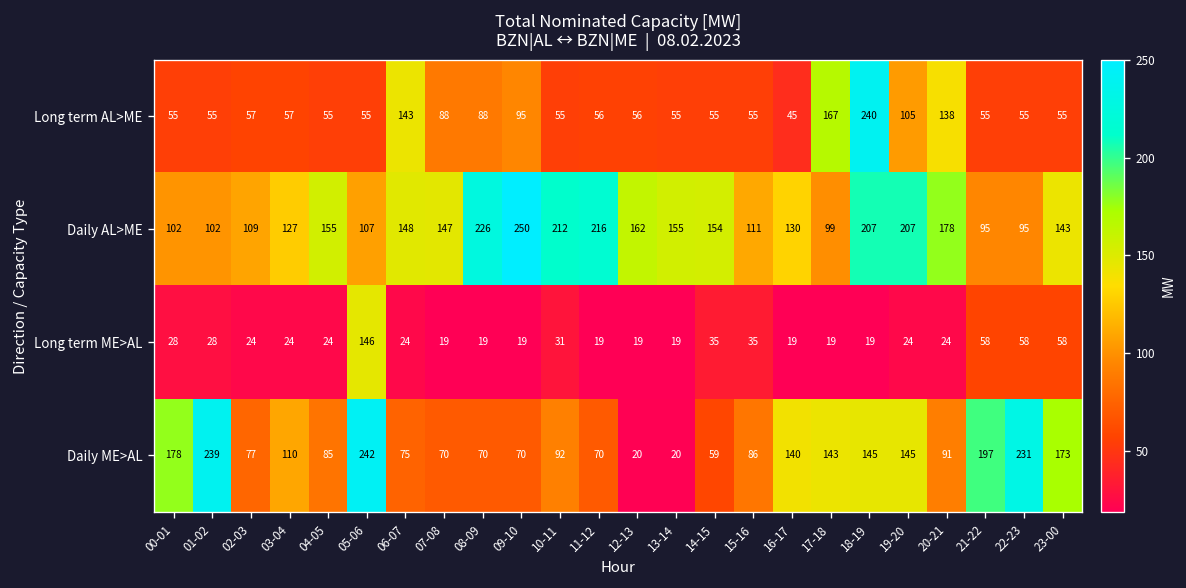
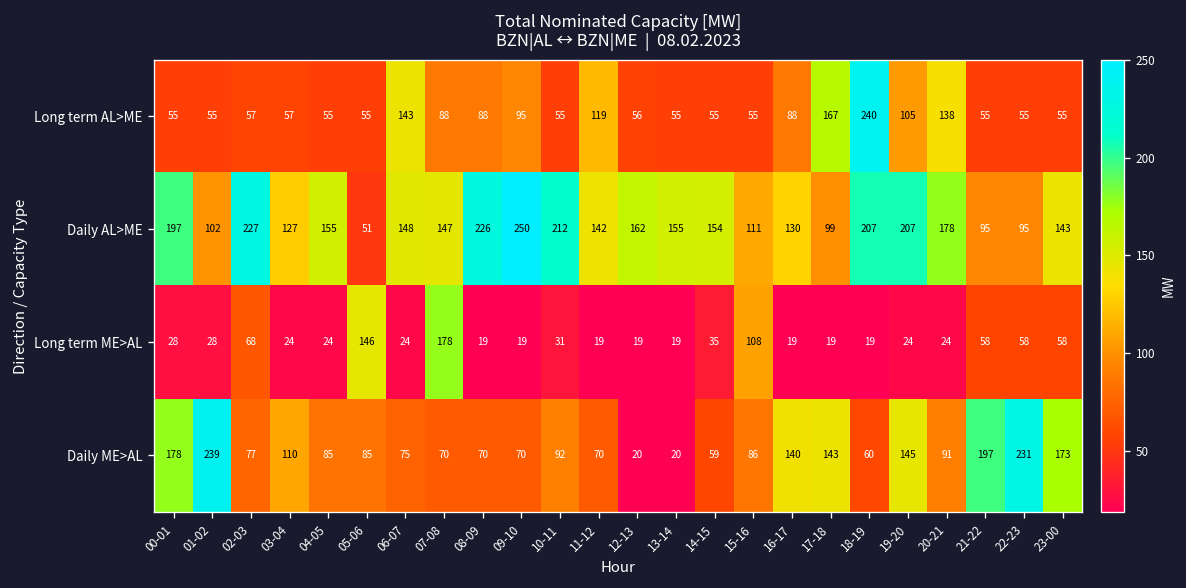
  {
    "Long term AL>ME": {
      "00-01": 55,
      "01-02": 55,
      "02-03": 57,
      "03-04": 57,
      "04-05": 55,
      "05-06": 55,
      "06-07": 143,
      "07-08": 88,
      "08-09": 88,
      "09-10": 95,
      "10-11": 55,
-     "11-12": 56,
+     "11-12": 119,
      "12-13": 56,
      "13-14": 55,
      "14-15": 55,
      "15-16": 55,
-     "16-17": 45,
+     "16-17": 88,
      "17-18": 167,
      "18-19": 240,
      "19-20": 105,
      "20-21": 138,
      "21-22": 55,
      "22-23": 55,
      "23-00": 55
    },
    "Daily AL>ME": {
-     "00-01": 102,
+     "00-01": 197,
      "01-02": 102,
-     "02-03": 109,
+     "02-03": 227,
      "03-04": 127,
      "04-05": 155,
-     "05-06": 107,
+     "05-06": 51,
      "06-07": 148,
      "07-08": 147,
      "08-09": 226,
      "09-10": 250,
      "10-11": 212,
-     "11-12": 216,
+     "11-12": 142,
      "12-13": 162,
      "13-14": 155,
      "14-15": 154,
      "15-16": 111,
      "16-17": 130,
      "17-18": 99,
      "18-19": 207,
      "19-20": 207,
      "20-21": 178,
      "21-22": 95,
      "22-23": 95,
      "23-00": 143
    },
    "Long term ME>AL": {
      "00-01": 28,
      "01-02": 28,
-     "02-03": 24,
+     "02-03": 68,
      "03-04": 24,
      "04-05": 24,
      "05-06": 146,
      "06-07": 24,
-     "07-08": 19,
+     "07-08": 178,
      "08-09": 19,
      "09-10": 19,
      "10-11": 31,
      "11-12": 19,
      "12-13": 19,
      "13-14": 19,
      "14-15": 35,
-     "15-16": 35,
+     "15-16": 108,
      "16-17": 19,
      "17-18": 19,
      "18-19": 19,
      "19-20": 24,
      "20-21": 24,
      "21-22": 58,
      "22-23": 58,
      "23-00": 58
    },
    "Daily ME>AL": {
      "00-01": 178,
      "01-02": 239,
      "02-03": 77,
      "03-04": 110,
      "04-05": 85,
-     "05-06": 242,
+     "05-06": 85,
      "06-07": 75,
      "07-08": 70,
      "08-09": 70,
      "09-10": 70,
      "10-11": 92,
      "11-12": 70,
      "12-13": 20,
      "13-14": 20,
      "14-15": 59,
      "15-16": 86,
      "16-17": 140,
      "17-18": 143,
-     "18-19": 145,
+     "18-19": 60,
      "19-20": 145,
      "20-21": 91,
      "21-22": 197,
      "22-23": 231,
      "23-00": 173
    }
  }
